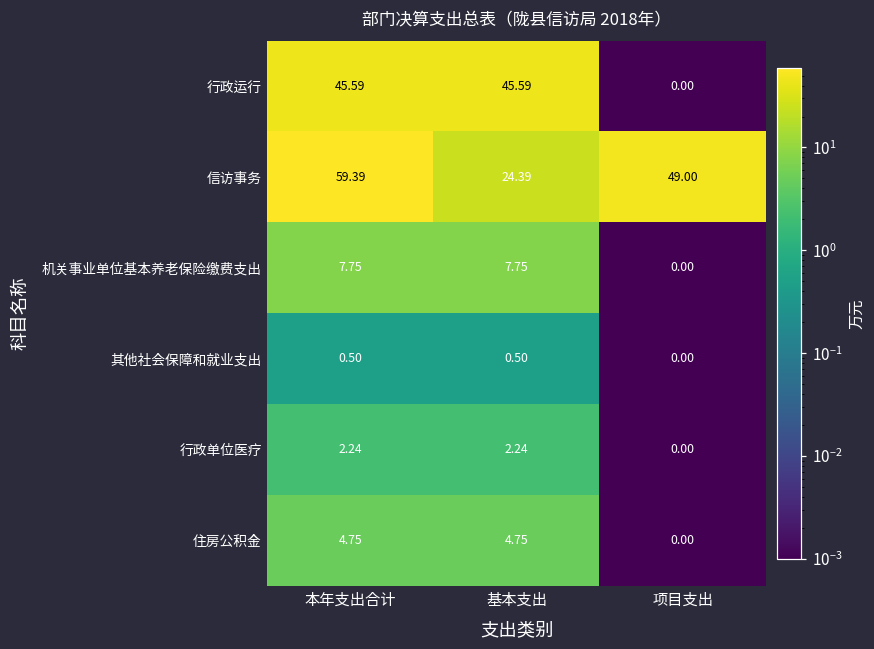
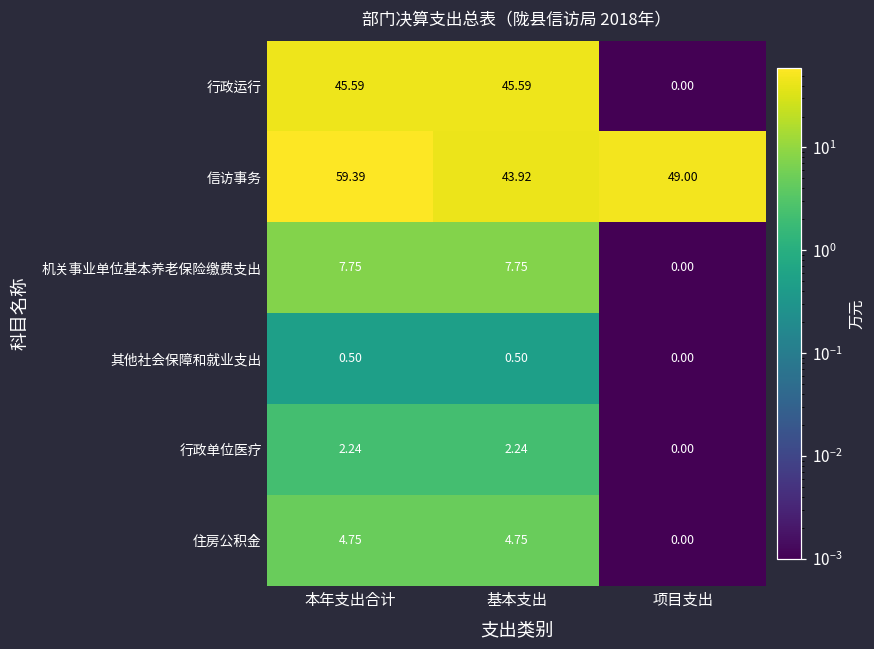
  {
    "行政运行": {
      "本年支出合计": 45.59,
      "基本支出": 45.59,
      "项目支出": 0.00
    },
    "信访事务": {
      "本年支出合计": 59.39,
-     "基本支出": 24.39,
+     "基本支出": 43.92,
      "项目支出": 49.00
    },
    "机关事业单位基本养老保险缴费支出": {
      "本年支出合计": 7.75,
      "基本支出": 7.75,
      "项目支出": 0.00
    },
    "其他社会保障和就业支出": {
      "本年支出合计": 0.50,
      "基本支出": 0.50,
      "项目支出": 0.00
    },
    "行政单位医疗": {
      "本年支出合计": 2.24,
      "基本支出": 2.24,
      "项目支出": 0.00
    },
    "住房公积金": {
      "本年支出合计": 4.75,
      "基本支出": 4.75,
      "项目支出": 0.00
    }
  }
